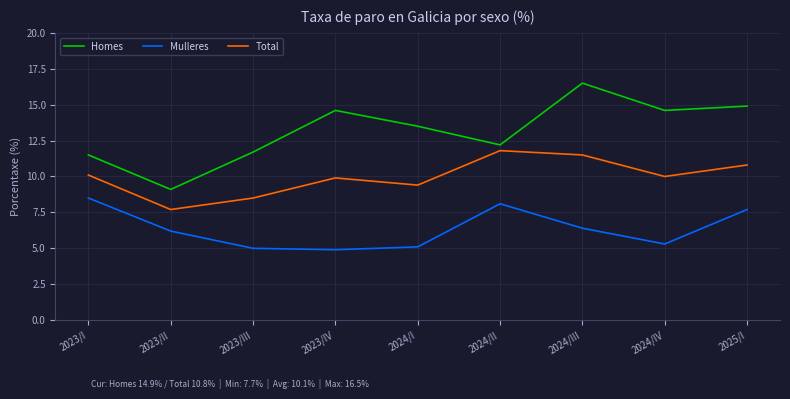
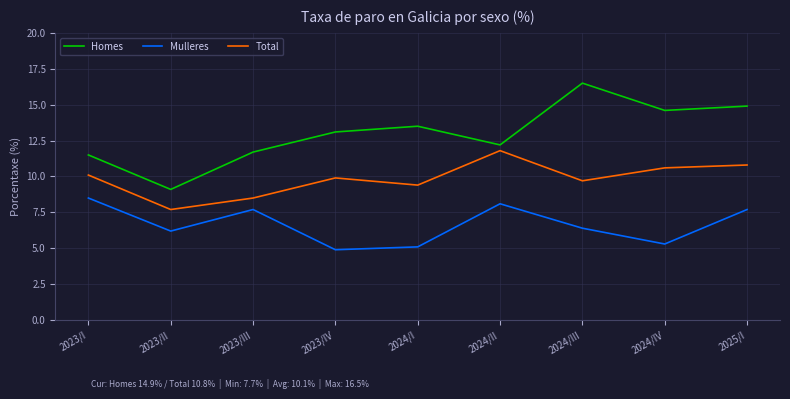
  {
    "Homes": {
      "2023/I": 11.5,
      "2023/II": 9.1,
      "2023/III": 11.7,
-     "2023/IV": 14.6,
+     "2023/IV": 13.1,
      "2024/I": 13.5,
      "2024/II": 12.2,
      "2024/III": 16.5,
      "2024/IV": 14.6,
      "2025/I": 14.9
    },
    "Mulleres": {
      "2023/I": 8.5,
      "2023/II": 6.2,
-     "2023/III": 5.0,
+     "2023/III": 7.7,
      "2023/IV": 4.9,
      "2024/I": 5.1,
      "2024/II": 8.1,
      "2024/III": 6.4,
      "2024/IV": 5.3,
      "2025/I": 7.7
    },
    "Total": {
      "2023/I": 10.1,
      "2023/II": 7.7,
      "2023/III": 8.5,
      "2023/IV": 9.9,
      "2024/I": 9.4,
      "2024/II": 11.8,
-     "2024/III": 11.5,
-     "2024/IV": 10.0,
+     "2024/III": 9.7,
+     "2024/IV": 10.6,
      "2025/I": 10.8
    }
  }
